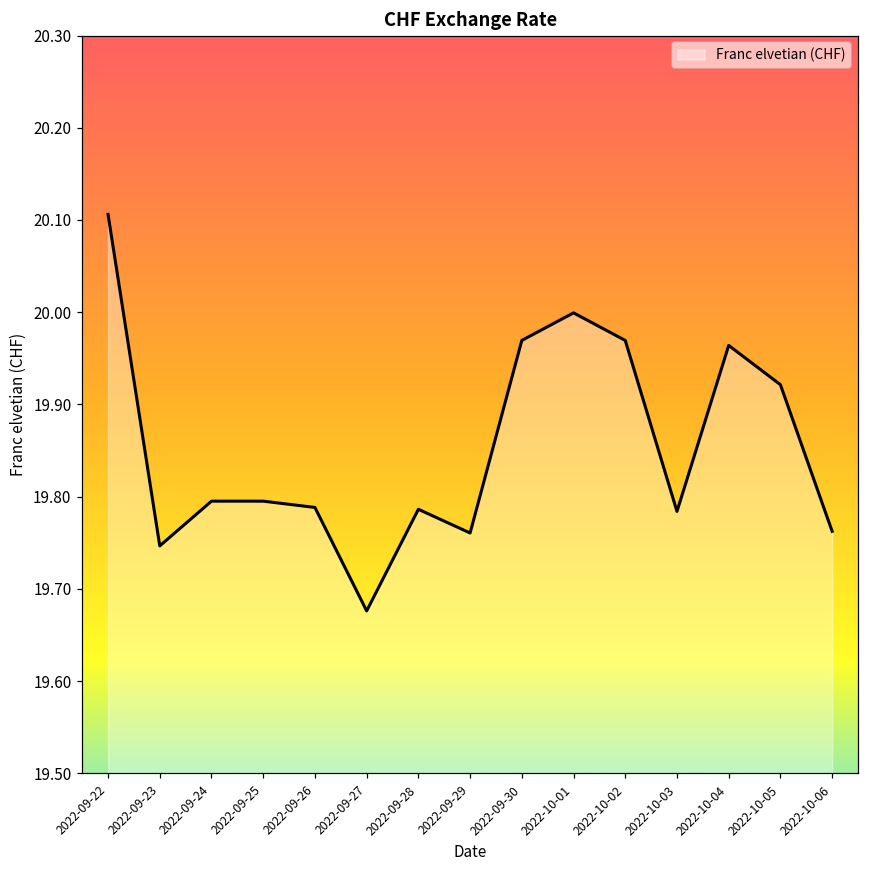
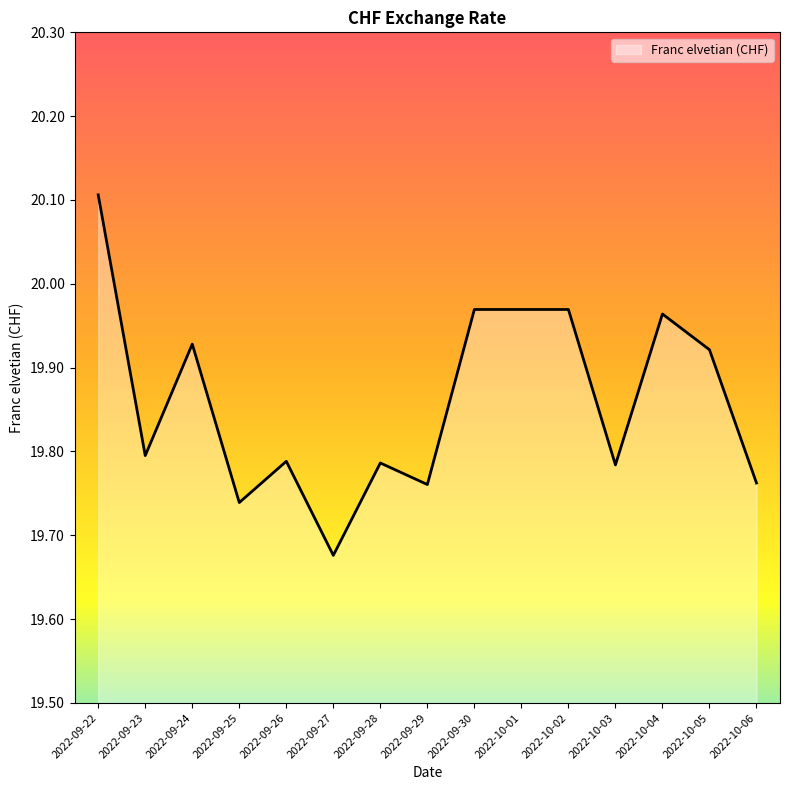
  {
    "2022-09-22": 20.11,
-   "2022-09-23": 19.75,
-   "2022-09-24": 19.80,
-   "2022-09-25": 19.80,
+   "2022-09-23": 19.80,
+   "2022-09-24": 19.93,
+   "2022-09-25": 19.74,
    "2022-09-26": 19.79,
    "2022-09-27": 19.68,
    "2022-09-28": 19.79,
    "2022-09-29": 19.76,
    "2022-09-30": 19.97,
-   "2022-10-01": 20.00,
+   "2022-10-01": 19.97,
    "2022-10-02": 19.97,
    "2022-10-03": 19.78,
    "2022-10-04": 19.96,
    "2022-10-05": 19.92,
    "2022-10-06": 19.76
  }
